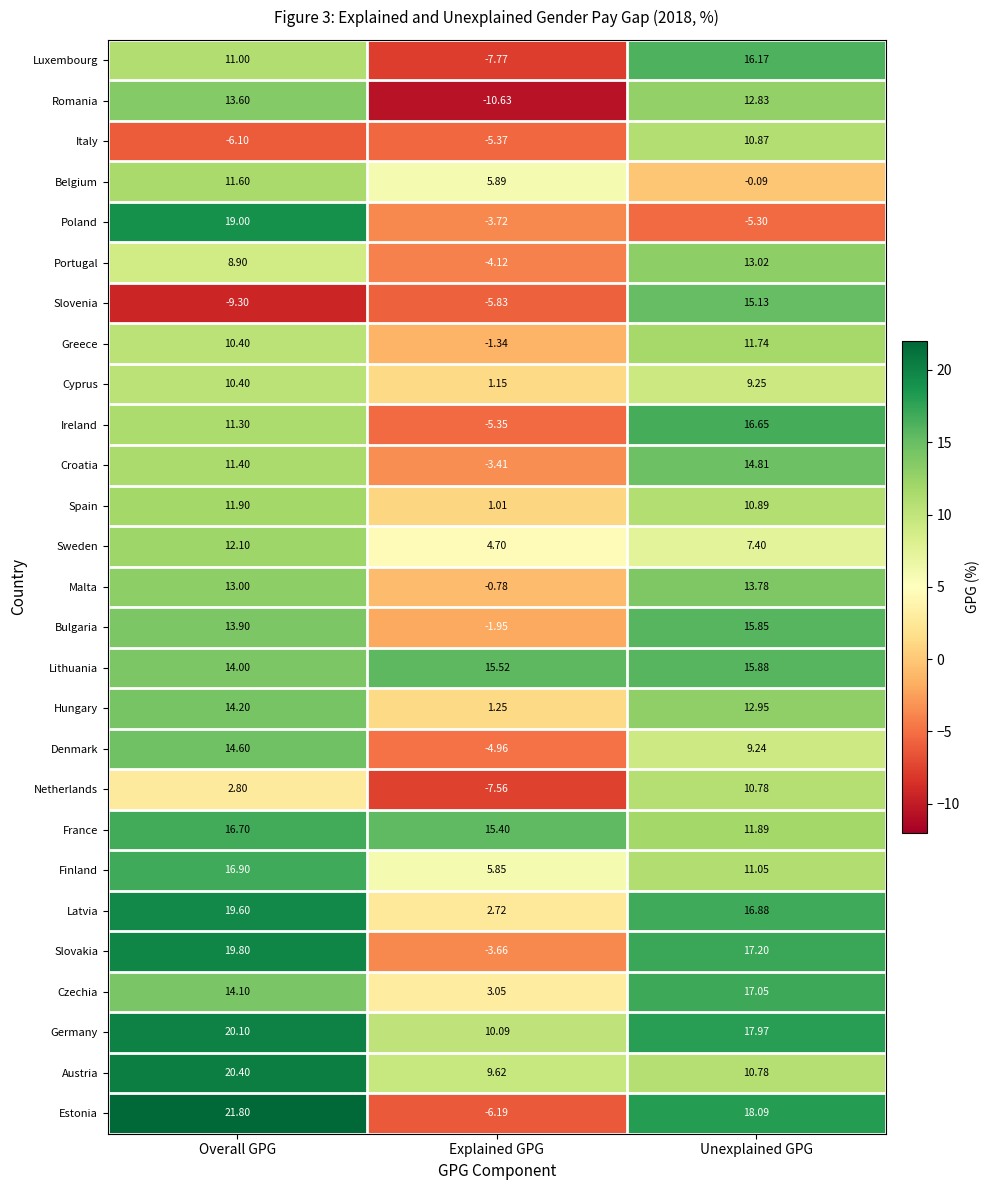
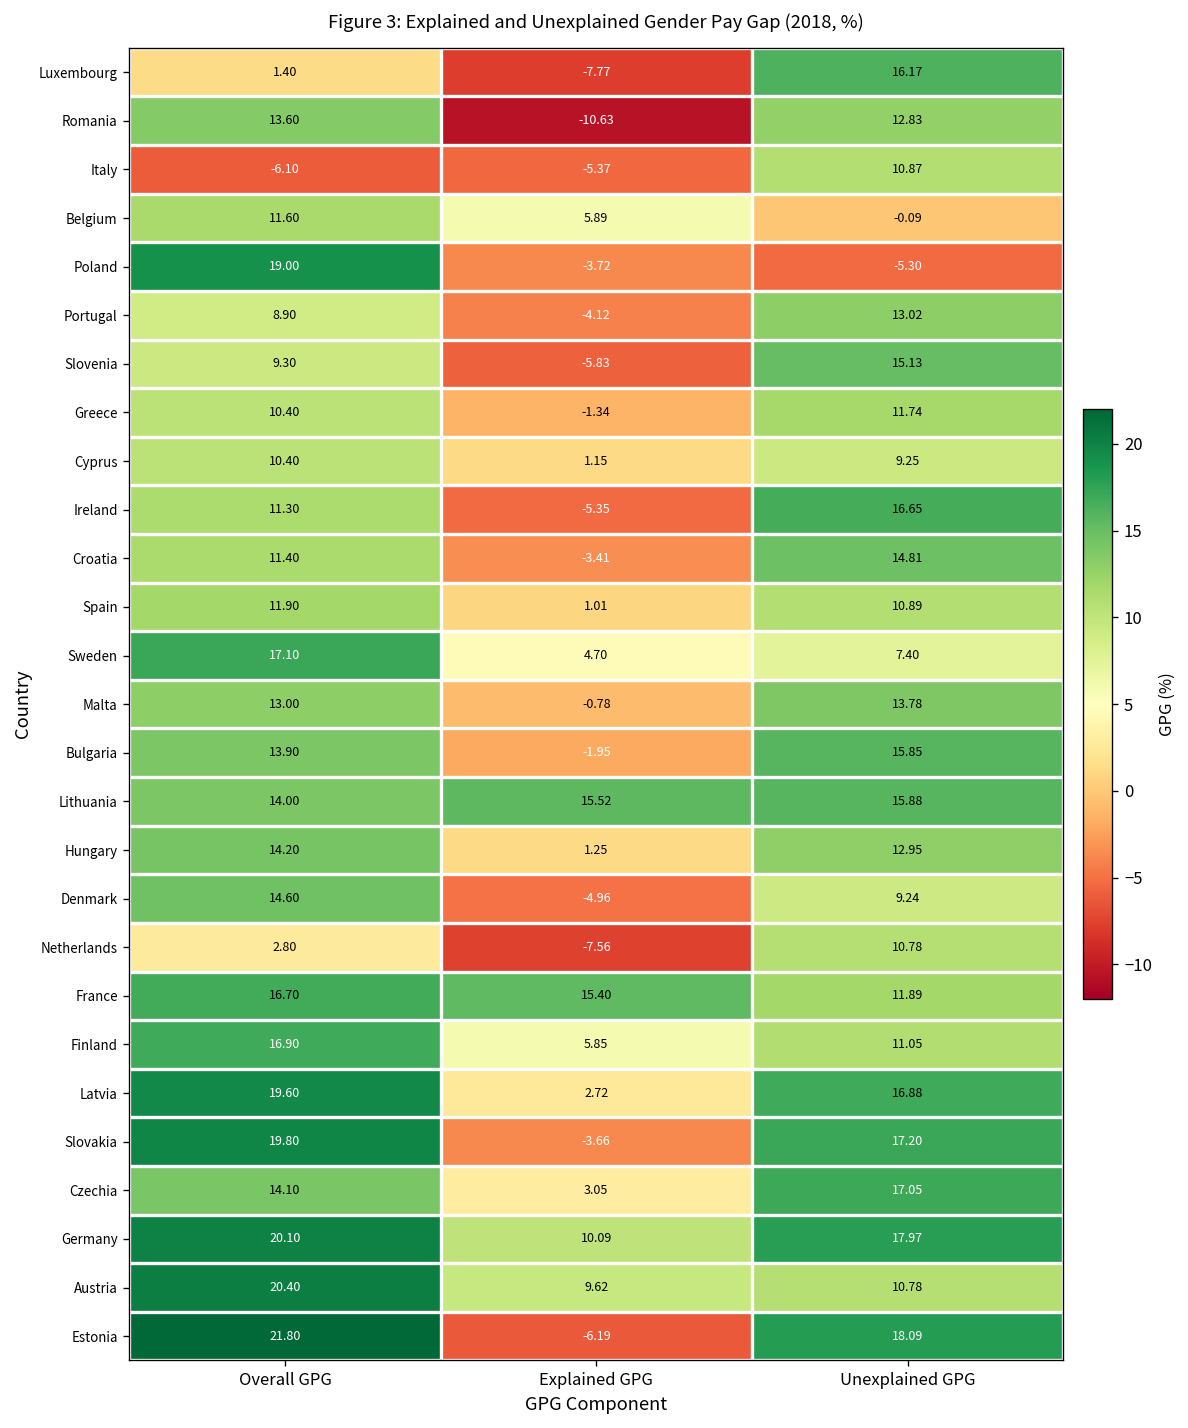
  {
    "Luxembourg": {
-     "Overall GPG": 11.00,
+     "Overall GPG": 1.40,
      "Explained GPG": -7.77,
      "Unexplained GPG": 16.17
    },
    "Romania": {
      "Overall GPG": 13.60,
      "Explained GPG": -10.63,
      "Unexplained GPG": 12.83
    },
    "Italy": {
      "Overall GPG": -6.10,
      "Explained GPG": -5.37,
      "Unexplained GPG": 10.87
    },
    "Belgium": {
      "Overall GPG": 11.60,
      "Explained GPG": 5.89,
      "Unexplained GPG": -0.09
    },
    "Poland": {
      "Overall GPG": 19.00,
      "Explained GPG": -3.72,
      "Unexplained GPG": -5.30
    },
    "Portugal": {
      "Overall GPG": 8.90,
      "Explained GPG": -4.12,
      "Unexplained GPG": 13.02
    },
    "Slovenia": {
-     "Overall GPG": -9.30,
+     "Overall GPG": 9.30,
      "Explained GPG": -5.83,
      "Unexplained GPG": 15.13
    },
    "Greece": {
      "Overall GPG": 10.40,
      "Explained GPG": -1.34,
      "Unexplained GPG": 11.74
    },
    "Cyprus": {
      "Overall GPG": 10.40,
      "Explained GPG": 1.15,
      "Unexplained GPG": 9.25
    },
    "Ireland": {
      "Overall GPG": 11.30,
      "Explained GPG": -5.35,
      "Unexplained GPG": 16.65
    },
    "Croatia": {
      "Overall GPG": 11.40,
      "Explained GPG": -3.41,
      "Unexplained GPG": 14.81
    },
    "Spain": {
      "Overall GPG": 11.90,
      "Explained GPG": 1.01,
      "Unexplained GPG": 10.89
    },
    "Sweden": {
-     "Overall GPG": 12.10,
+     "Overall GPG": 17.10,
      "Explained GPG": 4.70,
      "Unexplained GPG": 7.40
    },
    "Malta": {
      "Overall GPG": 13.00,
      "Explained GPG": -0.78,
      "Unexplained GPG": 13.78
    },
    "Bulgaria": {
      "Overall GPG": 13.90,
      "Explained GPG": -1.95,
      "Unexplained GPG": 15.85
    },
    "Lithuania": {
      "Overall GPG": 14.00,
      "Explained GPG": 15.52,
      "Unexplained GPG": 15.88
    },
    "Hungary": {
      "Overall GPG": 14.20,
      "Explained GPG": 1.25,
      "Unexplained GPG": 12.95
    },
    "Denmark": {
      "Overall GPG": 14.60,
      "Explained GPG": -4.96,
      "Unexplained GPG": 9.24
    },
    "Netherlands": {
      "Overall GPG": 2.80,
      "Explained GPG": -7.56,
      "Unexplained GPG": 10.78
    },
    "France": {
      "Overall GPG": 16.70,
      "Explained GPG": 15.40,
      "Unexplained GPG": 11.89
    },
    "Finland": {
      "Overall GPG": 16.90,
      "Explained GPG": 5.85,
      "Unexplained GPG": 11.05
    },
    "Latvia": {
      "Overall GPG": 19.60,
      "Explained GPG": 2.72,
      "Unexplained GPG": 16.88
    },
    "Slovakia": {
      "Overall GPG": 19.80,
      "Explained GPG": -3.66,
      "Unexplained GPG": 17.20
    },
    "Czechia": {
      "Overall GPG": 14.10,
      "Explained GPG": 3.05,
      "Unexplained GPG": 17.05
    },
    "Germany": {
      "Overall GPG": 20.10,
      "Explained GPG": 10.09,
      "Unexplained GPG": 17.97
    },
    "Austria": {
      "Overall GPG": 20.40,
      "Explained GPG": 9.62,
      "Unexplained GPG": 10.78
    },
    "Estonia": {
      "Overall GPG": 21.80,
      "Explained GPG": -6.19,
      "Unexplained GPG": 18.09
    }
  }
